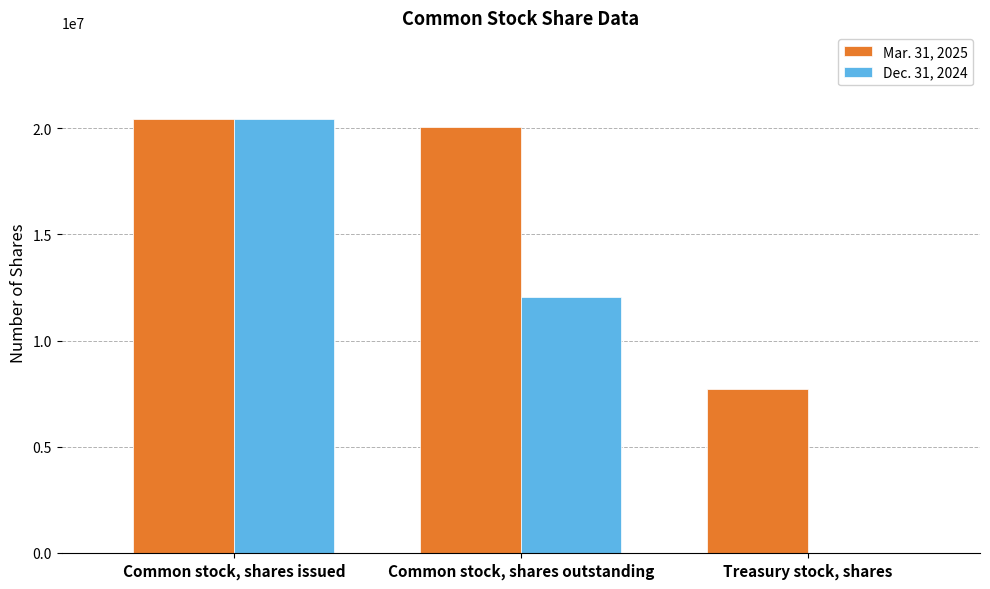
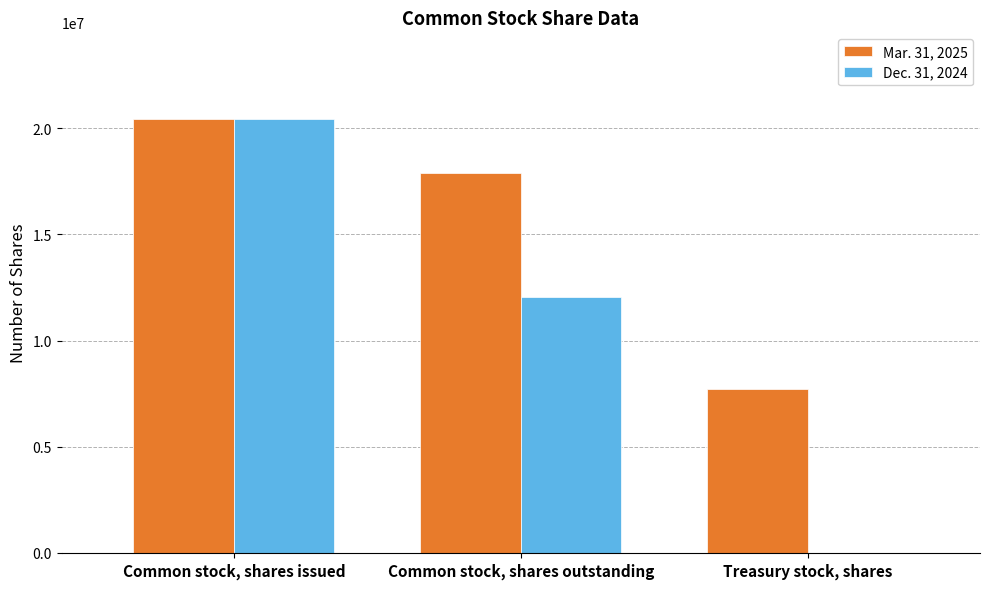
  {
    "Mar. 31, 2025": {
      "Common stock, shares issued": 20400000,
-     "Common stock, shares outstanding": 20100000,
+     "Common stock, shares outstanding": 17900000,
      "Treasury stock, shares": 7700000
    },
    "Dec. 31, 2024": {
      "Common stock, shares issued": 20400000,
      "Common stock, shares outstanding": 12100000,
      "Treasury stock, shares": 0
    }
  }
